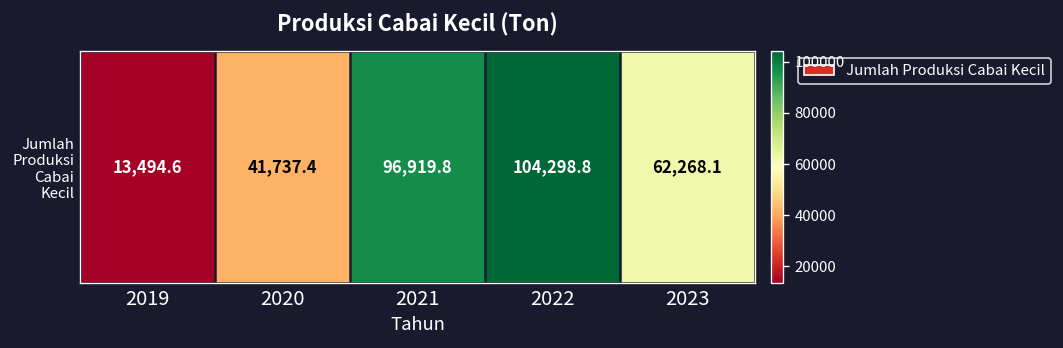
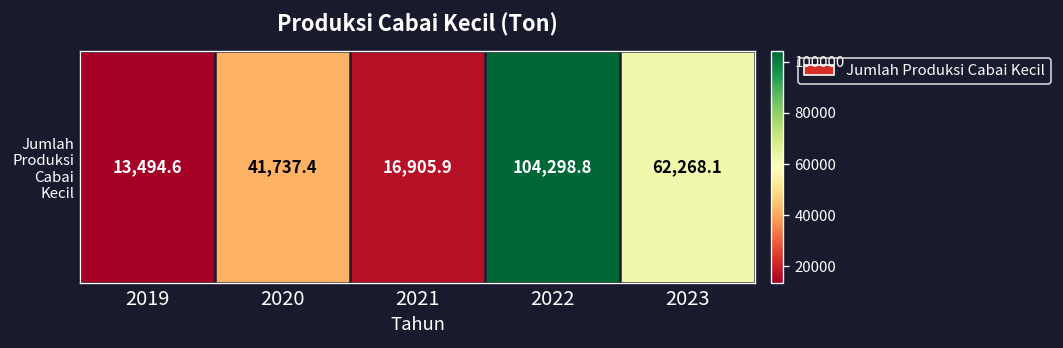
  {
    "Jumlah Produksi Cabai Kecil": {
      "2019": "13,494.6",
      "2020": "41,737.4",
-     "2021": "96,919.8",
+     "2021": "16,905.9",
      "2022": "104,298.8",
      "2023": "62,268.1"
    }
  }
